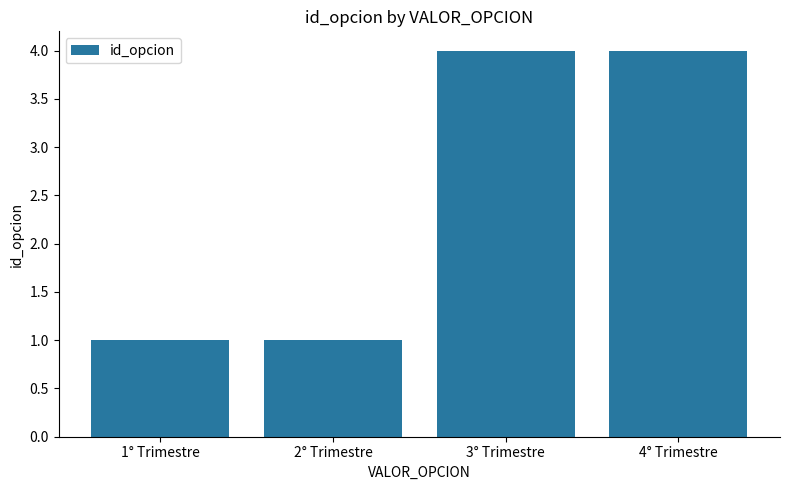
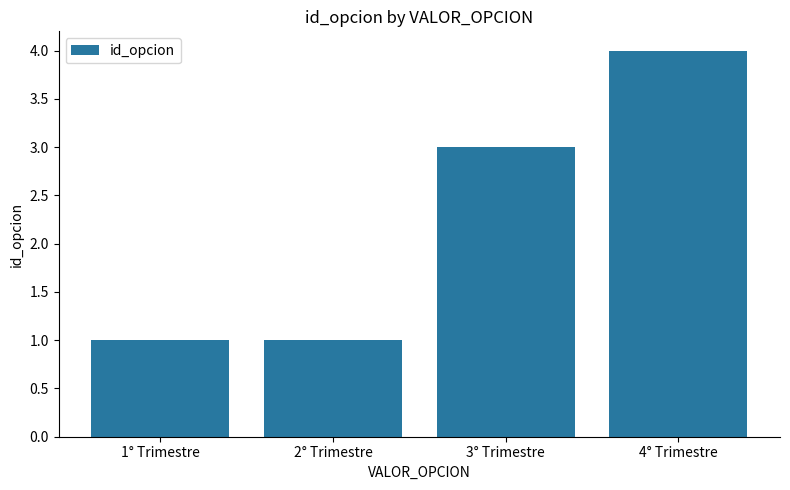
  {
    "1° Trimestre": 1,
    "2° Trimestre": 1,
-   "3° Trimestre": 4,
+   "3° Trimestre": 3,
    "4° Trimestre": 4
  }
